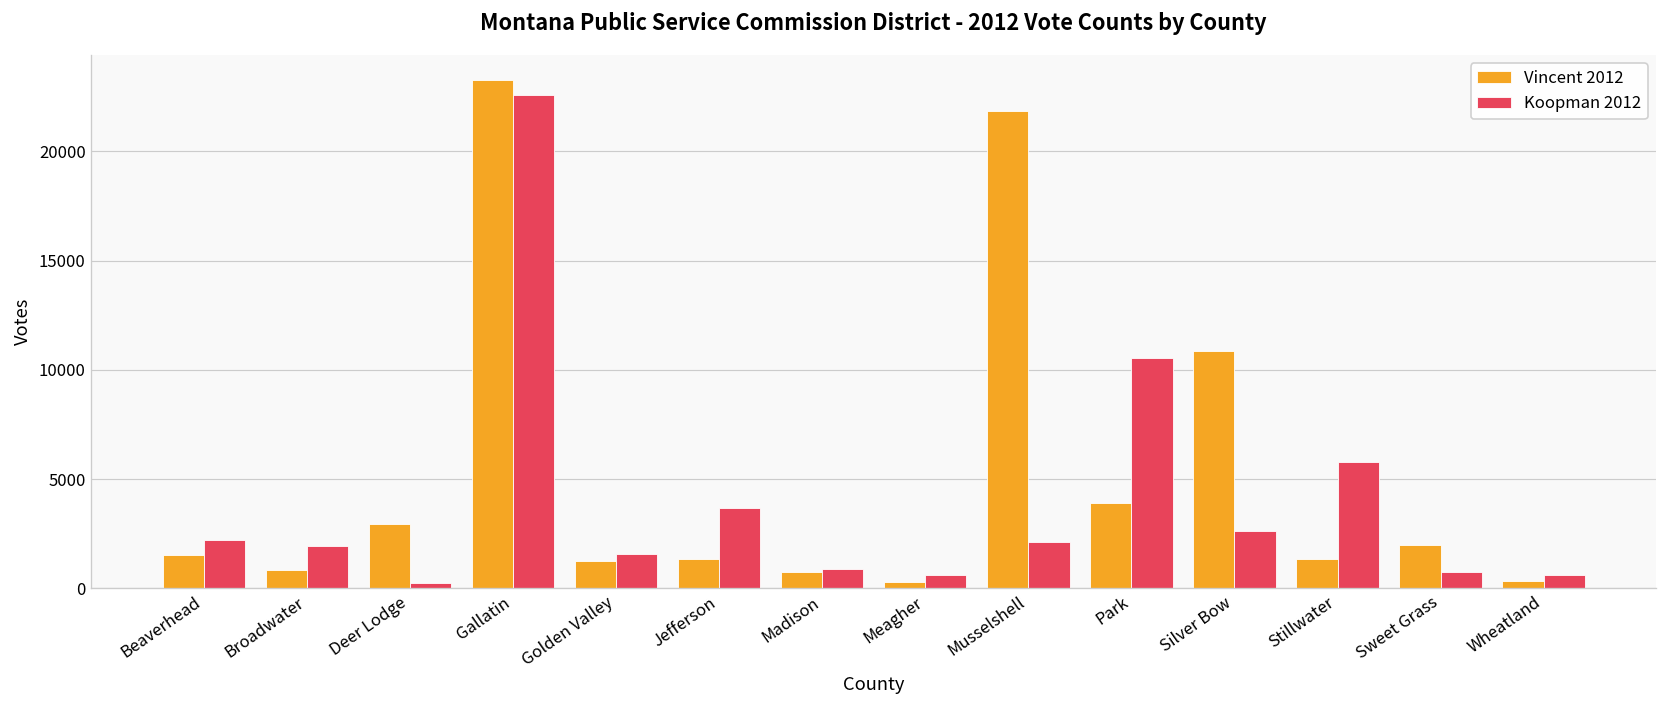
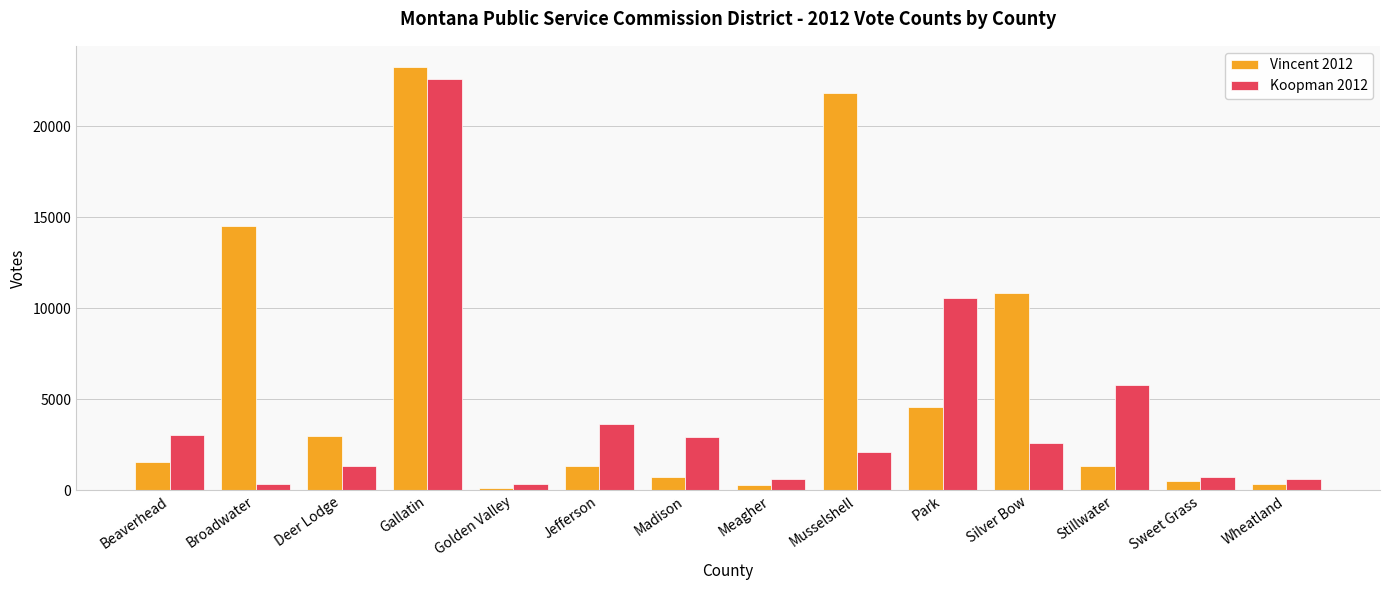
  {
    "Vincent 2012": {
      "Beaverhead": 1500,
-     "Broadwater": 800,
+     "Broadwater": 14500,
      "Deer Lodge": 3000,
      "Gallatin": 23200,
-     "Golden Valley": 1300,
+     "Golden Valley": 100,
      "Jefferson": 1300,
      "Madison": 800,
      "Meagher": 300,
      "Musselshell": 21800,
-     "Park": 3900,
+     "Park": 4600,
      "Silver Bow": 10800,
      "Stillwater": 1400,
-     "Sweet Grass": 2000,
+     "Sweet Grass": 500,
      "Wheatland": 300
    },
    "Koopman 2012": {
-     "Beaverhead": 2200,
-     "Broadwater": 1900,
-     "Deer Lodge": 300,
+     "Beaverhead": 3000,
+     "Broadwater": 400,
+     "Deer Lodge": 1400,
      "Gallatin": 22600,
-     "Golden Valley": 1600,
+     "Golden Valley": 300,
      "Jefferson": 3700,
-     "Madison": 900,
+     "Madison": 2900,
      "Meagher": 600,
      "Musselshell": 2100,
      "Park": 10500,
      "Silver Bow": 2600,
      "Stillwater": 5800,
      "Sweet Grass": 700,
      "Wheatland": 600
    }
  }
